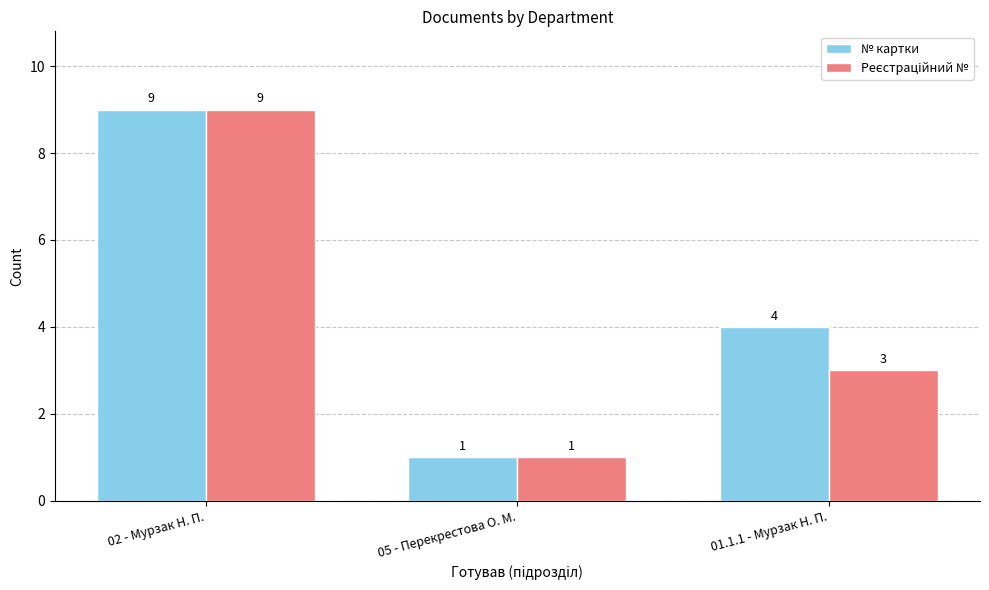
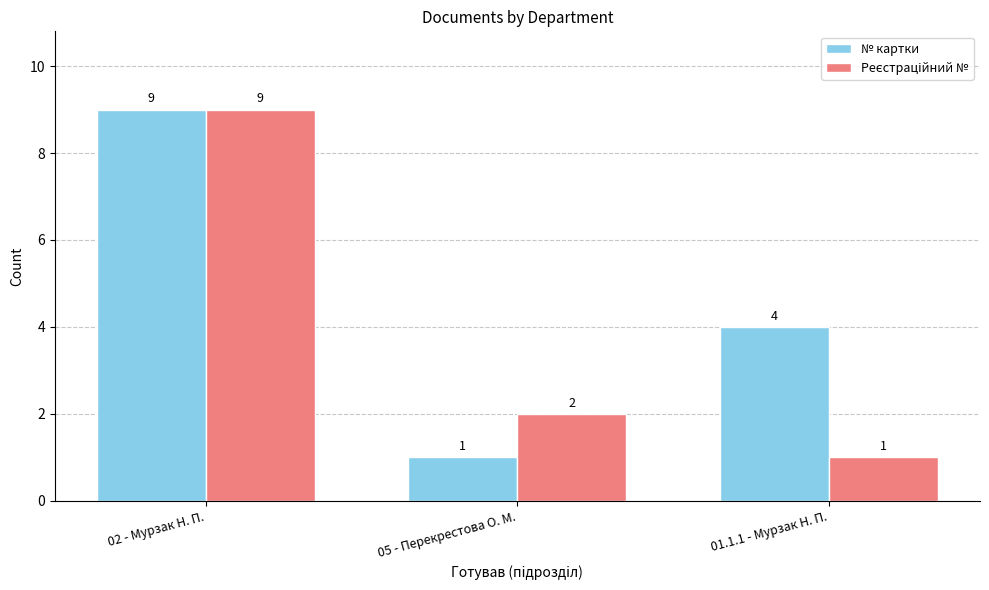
  {
    "№ картки": {
      "02 - Мурзак Н. П.": 9,
      "05 - Перекрестова О. М.": 1,
      "01.1.1 - Мурзак Н. П.": 4
    },
    "Реєстраційний №": {
      "02 - Мурзак Н. П.": 9,
-     "05 - Перекрестова О. М.": 1,
-     "01.1.1 - Мурзак Н. П.": 3
+     "05 - Перекрестова О. М.": 2,
+     "01.1.1 - Мурзак Н. П.": 1
    }
  }
